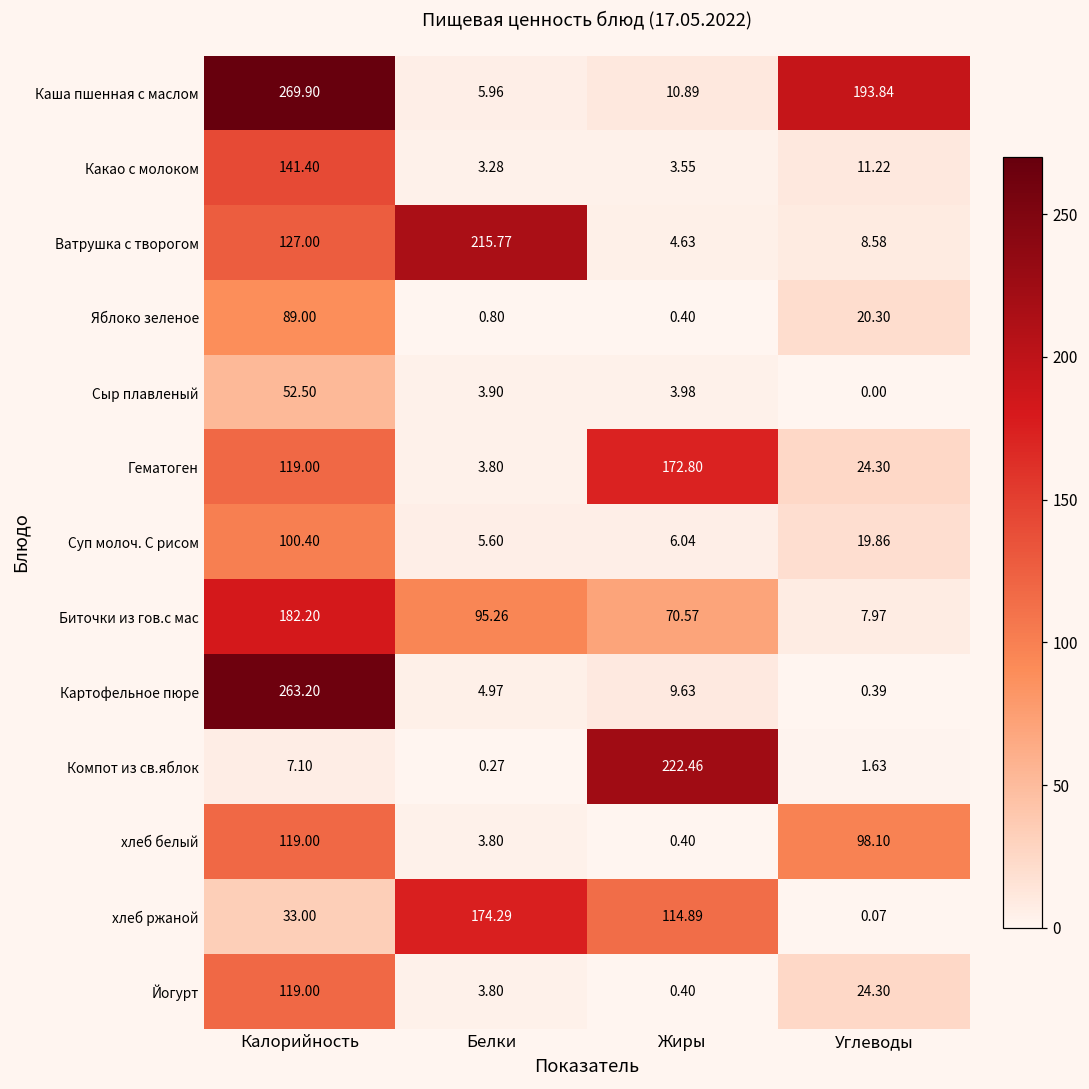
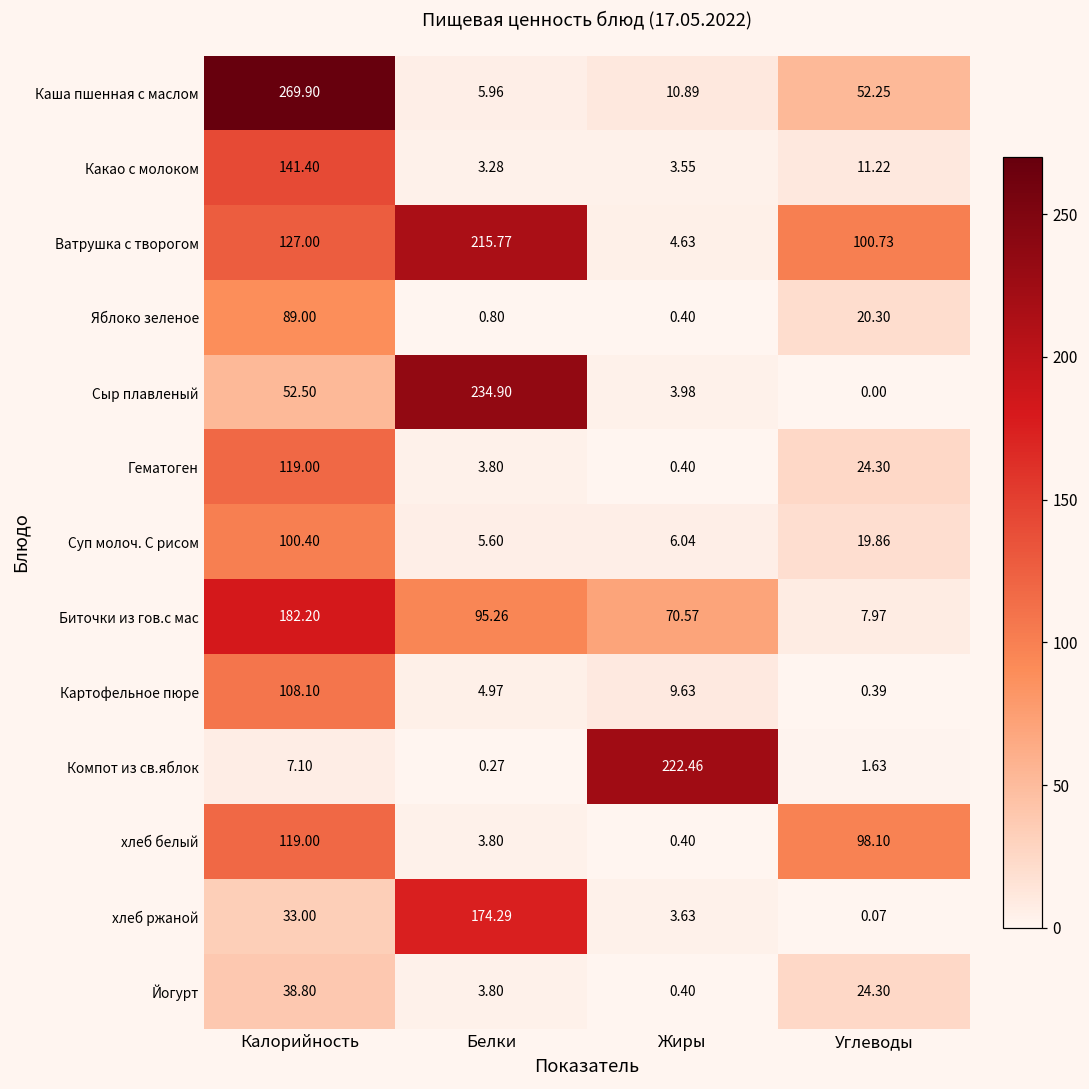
  {
    "Каша пшенная с маслом": {
      "Калорийность": 269.90,
      "Белки": 5.96,
      "Жиры": 10.89,
-     "Углеводы": 193.84
+     "Углеводы": 52.25
    },
    "Какао с молоком": {
      "Калорийность": 141.40,
      "Белки": 3.28,
      "Жиры": 3.55,
      "Углеводы": 11.22
    },
    "Ватрушка с творогом": {
      "Калорийность": 127.00,
      "Белки": 215.77,
      "Жиры": 4.63,
-     "Углеводы": 8.58
+     "Углеводы": 100.73
    },
    "Яблоко зеленое": {
      "Калорийность": 89.00,
      "Белки": 0.80,
      "Жиры": 0.40,
      "Углеводы": 20.30
    },
    "Сыр плавленый": {
      "Калорийность": 52.50,
-     "Белки": 3.90,
+     "Белки": 234.90,
      "Жиры": 3.98,
      "Углеводы": 0.00
    },
    "Гематоген": {
      "Калорийность": 119.00,
      "Белки": 3.80,
-     "Жиры": 172.80,
+     "Жиры": 0.40,
      "Углеводы": 24.30
    },
    "Суп молоч. С рисом": {
      "Калорийность": 100.40,
      "Белки": 5.60,
      "Жиры": 6.04,
      "Углеводы": 19.86
    },
    "Биточки из гов.с мас": {
      "Калорийность": 182.20,
      "Белки": 95.26,
      "Жиры": 70.57,
      "Углеводы": 7.97
    },
    "Картофельное пюре": {
-     "Калорийность": 263.20,
+     "Калорийность": 108.10,
      "Белки": 4.97,
      "Жиры": 9.63,
      "Углеводы": 0.39
    },
    "Компот из св.яблок": {
      "Калорийность": 7.10,
      "Белки": 0.27,
      "Жиры": 222.46,
      "Углеводы": 1.63
    },
    "хлеб белый": {
      "Калорийность": 119.00,
      "Белки": 3.80,
      "Жиры": 0.40,
      "Углеводы": 98.10
    },
    "хлеб ржаной": {
      "Калорийность": 33.00,
      "Белки": 174.29,
-     "Жиры": 114.89,
+     "Жиры": 3.63,
      "Углеводы": 0.07
    },
    "Йогурт": {
-     "Калорийность": 119.00,
+     "Калорийность": 38.80,
      "Белки": 3.80,
      "Жиры": 0.40,
      "Углеводы": 24.30
    }
  }
